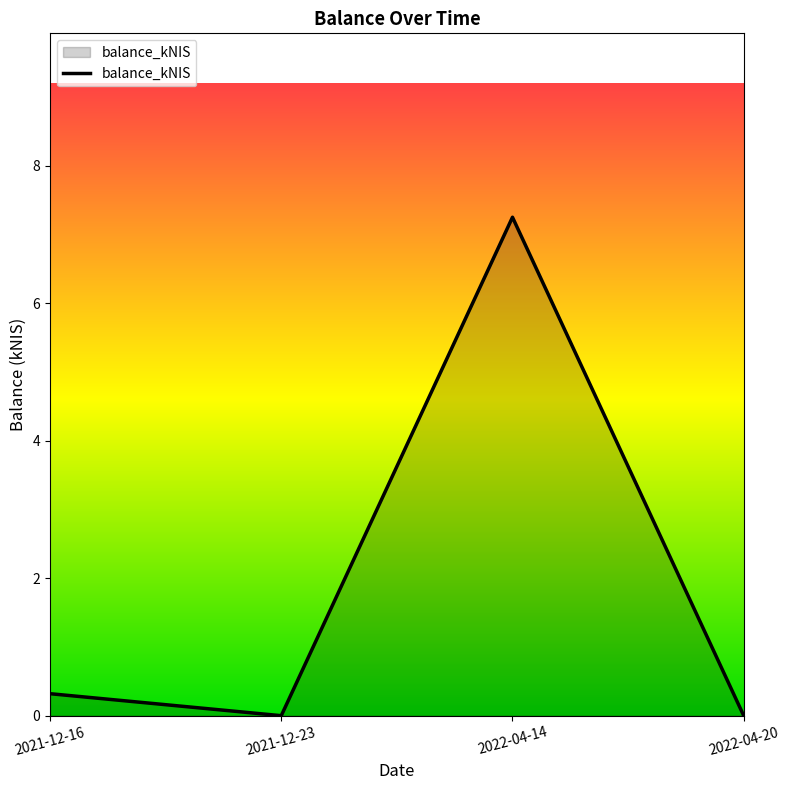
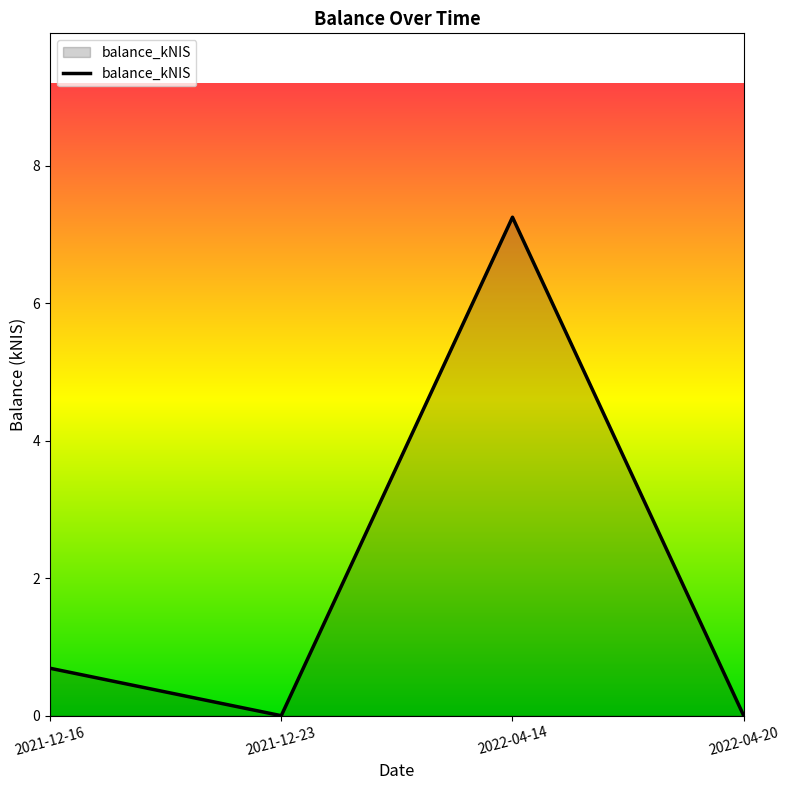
  {
-   "2021-12-16": 0.3,
+   "2021-12-16": 0.7,
    "2021-12-23": 0.0,
    "2022-04-14": 7.3,
    "2022-04-20": 0.0
  }
